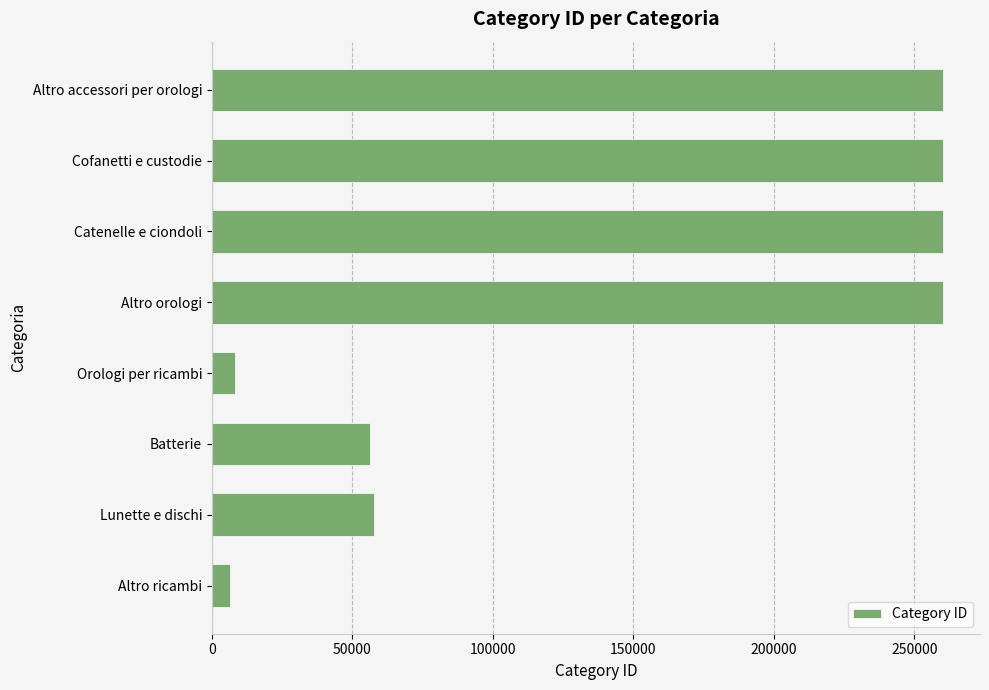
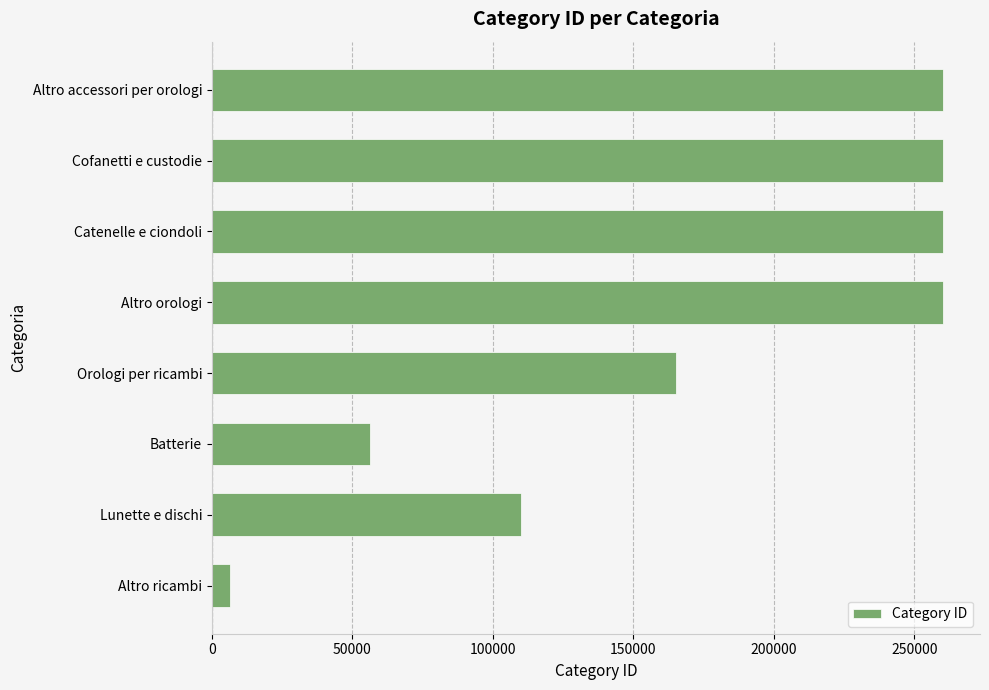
  {
    "Altro accessori per orologi": 260000,
    "Cofanetti e custodie": 260000,
    "Catenelle e ciondoli": 260000,
    "Altro orologi": 260000,
-   "Orologi per ricambi": 8000,
+   "Orologi per ricambi": 165000,
    "Batterie": 56000,
-   "Lunette e dischi": 58000,
+   "Lunette e dischi": 110000,
    "Altro ricambi": 7000
  }
